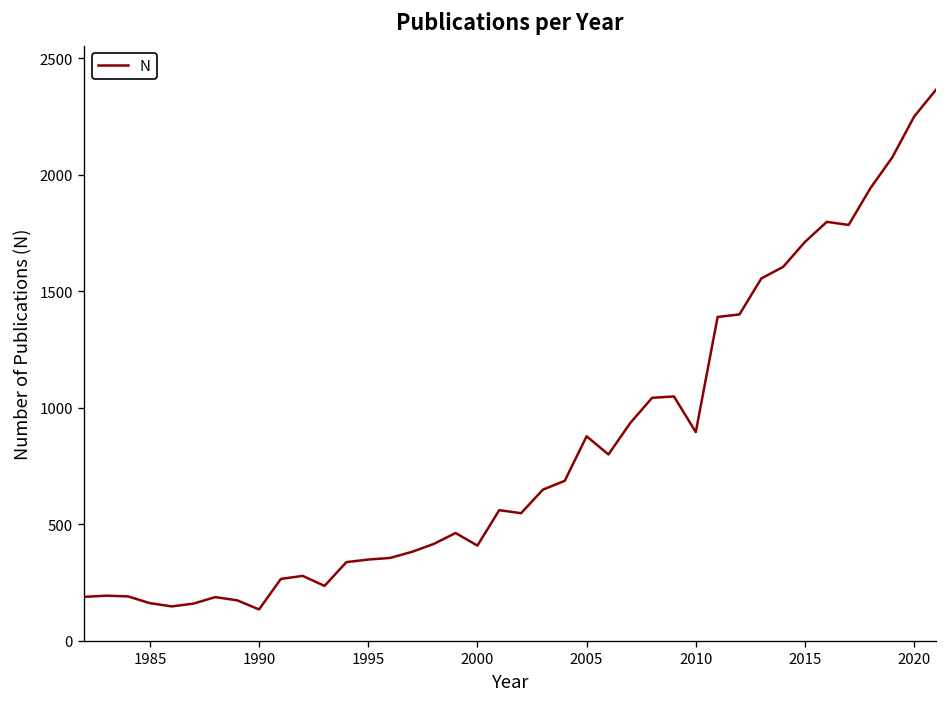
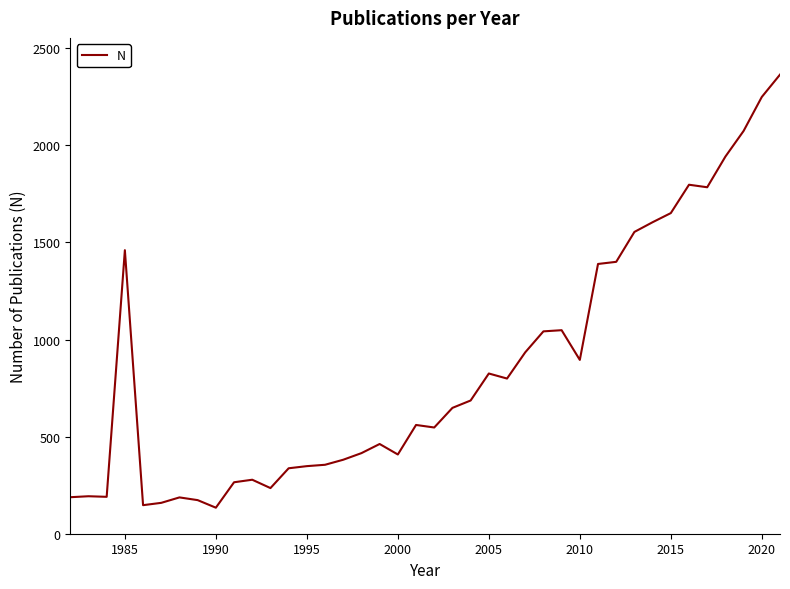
  {
-   "1985": 160,
+   "1985": 1460,
    "1990": 130,
    "1995": 350,
    "2000": 410,
-   "2005": 880,
+   "2005": 830,
    "2010": 900,
-   "2015": 1710,
+   "2015": 1650,
    "2020": 2250
  }
